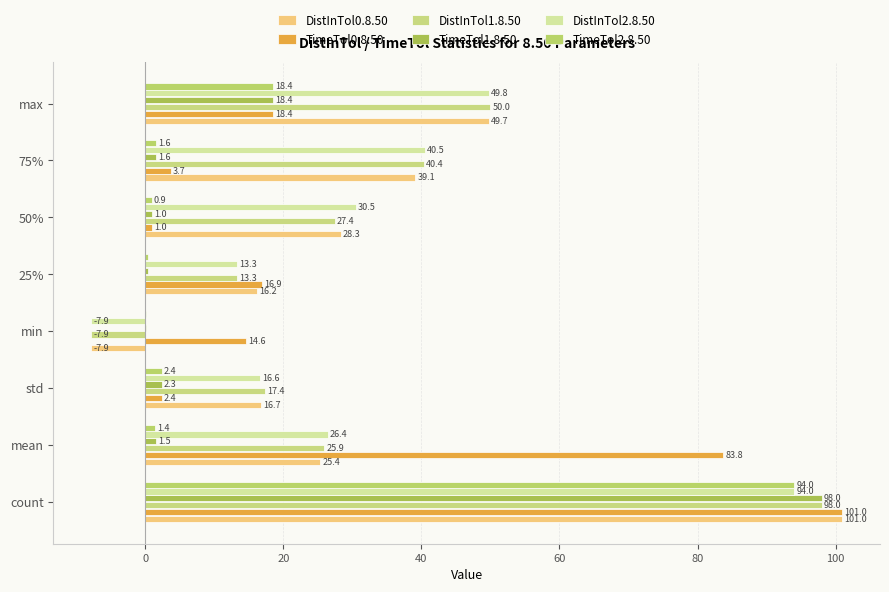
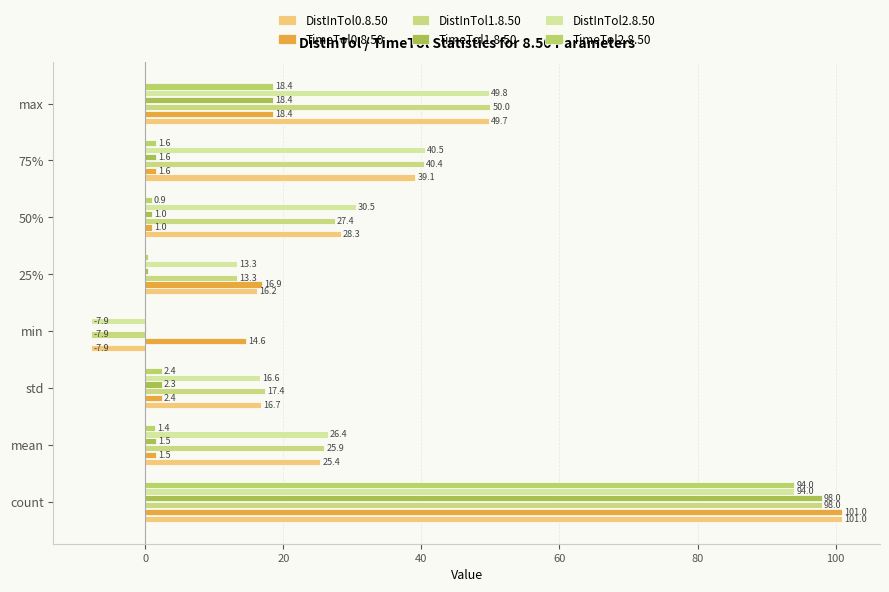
  {
    "TimeTol0.8.50": {
      "max": 18.4,
-     "75%": 3.7,
+     "75%": 1.6,
      "50%": 1.0,
      "min": 14.6,
      "std": 2.4,
-     "mean": 83.8
+     "mean": 1.5
    }
  }
